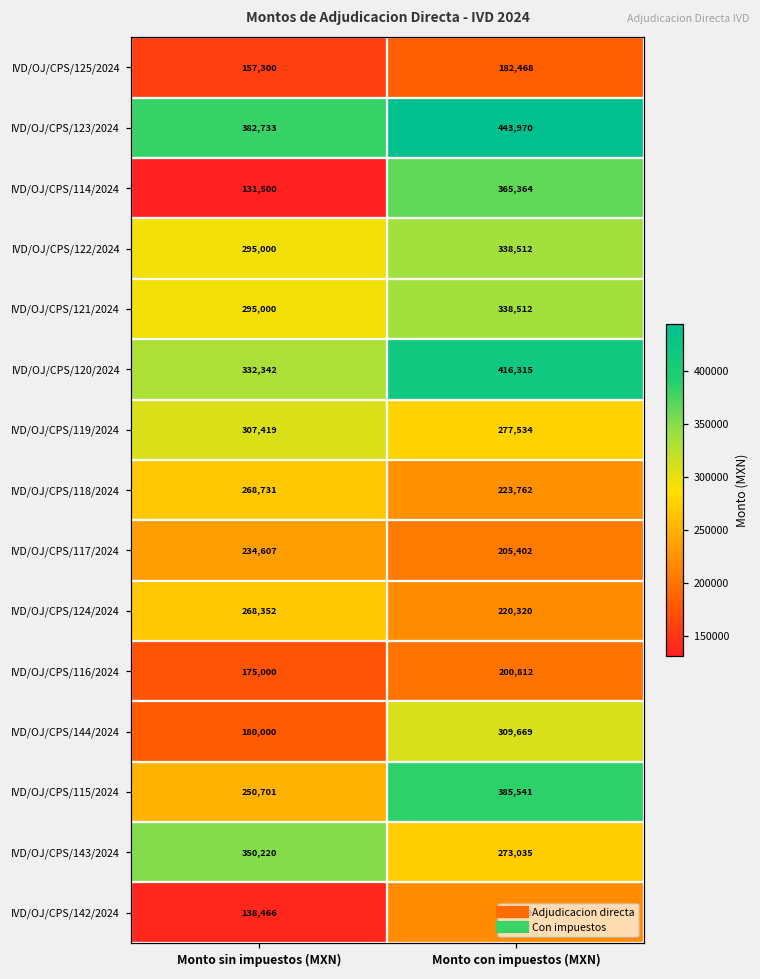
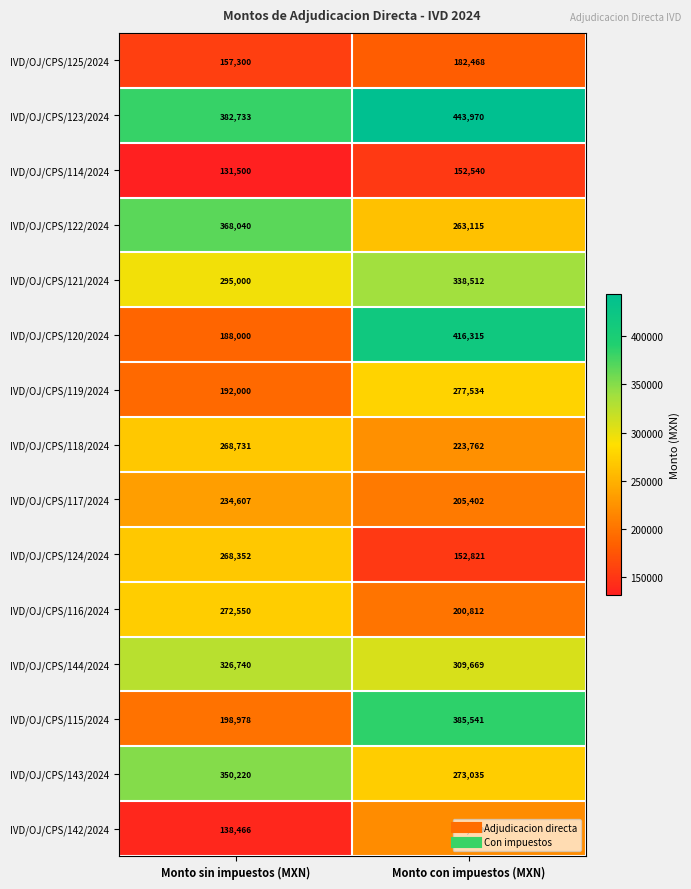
  {
    "IVD/OJ/CPS/125/2024": {
      "Monto sin impuestos (MXN)": "157,300",
      "Monto con impuestos (MXN)": "182,468"
    },
    "IVD/OJ/CPS/123/2024": {
      "Monto sin impuestos (MXN)": "382,733",
      "Monto con impuestos (MXN)": "443,970"
    },
    "IVD/OJ/CPS/114/2024": {
      "Monto sin impuestos (MXN)": "131,500",
-     "Monto con impuestos (MXN)": "365,364"
+     "Monto con impuestos (MXN)": "152,540"
    },
    "IVD/OJ/CPS/122/2024": {
-     "Monto sin impuestos (MXN)": "295,000",
-     "Monto con impuestos (MXN)": "338,512"
+     "Monto sin impuestos (MXN)": "368,040",
+     "Monto con impuestos (MXN)": "263,115"
    },
    "IVD/OJ/CPS/121/2024": {
      "Monto sin impuestos (MXN)": "295,000",
      "Monto con impuestos (MXN)": "338,512"
    },
    "IVD/OJ/CPS/120/2024": {
-     "Monto sin impuestos (MXN)": "332,342",
+     "Monto sin impuestos (MXN)": "188,000",
      "Monto con impuestos (MXN)": "416,315"
    },
    "IVD/OJ/CPS/119/2024": {
-     "Monto sin impuestos (MXN)": "307,419",
+     "Monto sin impuestos (MXN)": "192,000",
      "Monto con impuestos (MXN)": "277,534"
    },
    "IVD/OJ/CPS/118/2024": {
      "Monto sin impuestos (MXN)": "268,731",
      "Monto con impuestos (MXN)": "223,762"
    },
    "IVD/OJ/CPS/117/2024": {
      "Monto sin impuestos (MXN)": "234,607",
      "Monto con impuestos (MXN)": "205,402"
    },
    "IVD/OJ/CPS/124/2024": {
      "Monto sin impuestos (MXN)": "268,352",
-     "Monto con impuestos (MXN)": "220,320"
+     "Monto con impuestos (MXN)": "152,821"
    },
    "IVD/OJ/CPS/116/2024": {
-     "Monto sin impuestos (MXN)": "175,000",
+     "Monto sin impuestos (MXN)": "272,550",
      "Monto con impuestos (MXN)": "200,812"
    },
    "IVD/OJ/CPS/144/2024": {
-     "Monto sin impuestos (MXN)": "180,000",
+     "Monto sin impuestos (MXN)": "326,740",
      "Monto con impuestos (MXN)": "309,669"
    },
    "IVD/OJ/CPS/115/2024": {
-     "Monto sin impuestos (MXN)": "250,701",
+     "Monto sin impuestos (MXN)": "198,978",
      "Monto con impuestos (MXN)": "385,541"
    },
    "IVD/OJ/CPS/143/2024": {
      "Monto sin impuestos (MXN)": "350,220",
      "Monto con impuestos (MXN)": "273,035"
    },
    "IVD/OJ/CPS/142/2024": {
      "Monto sin impuestos (MXN)": "138,466"
    }
  }
